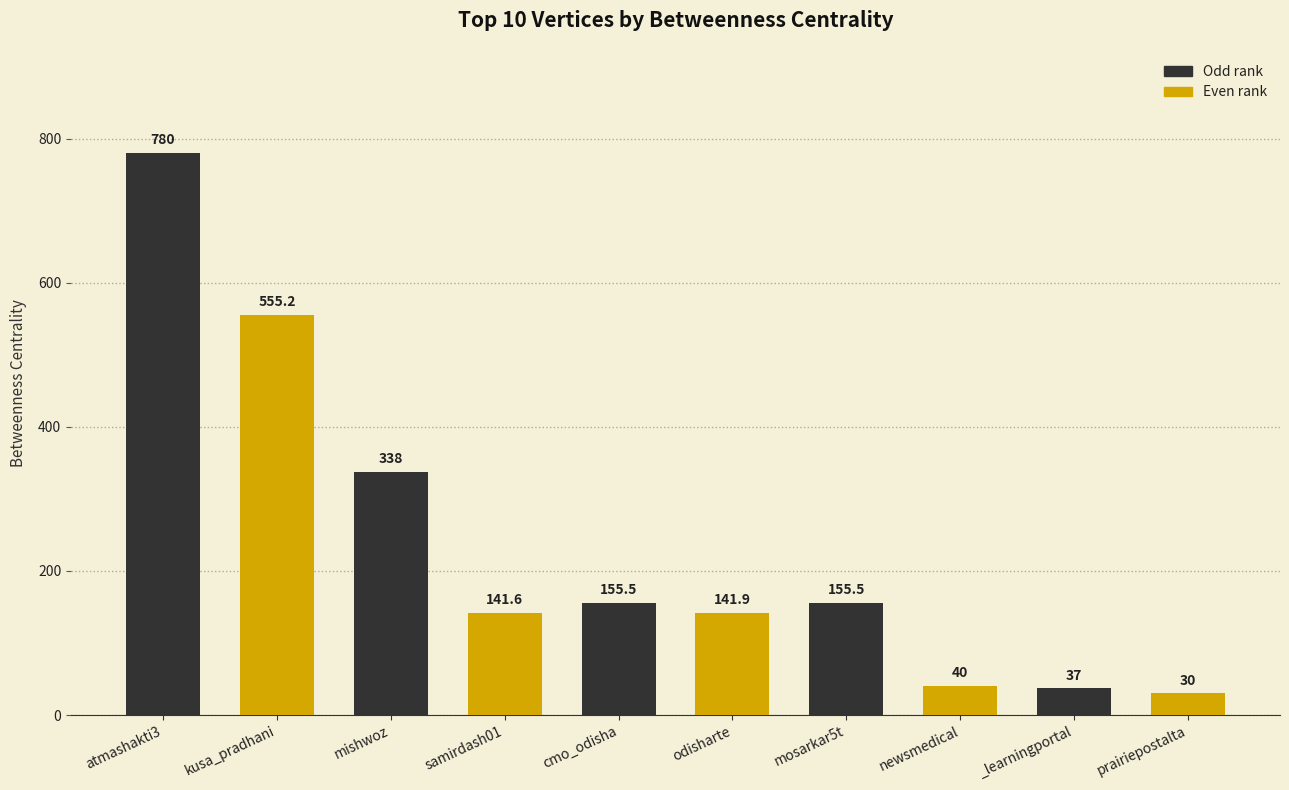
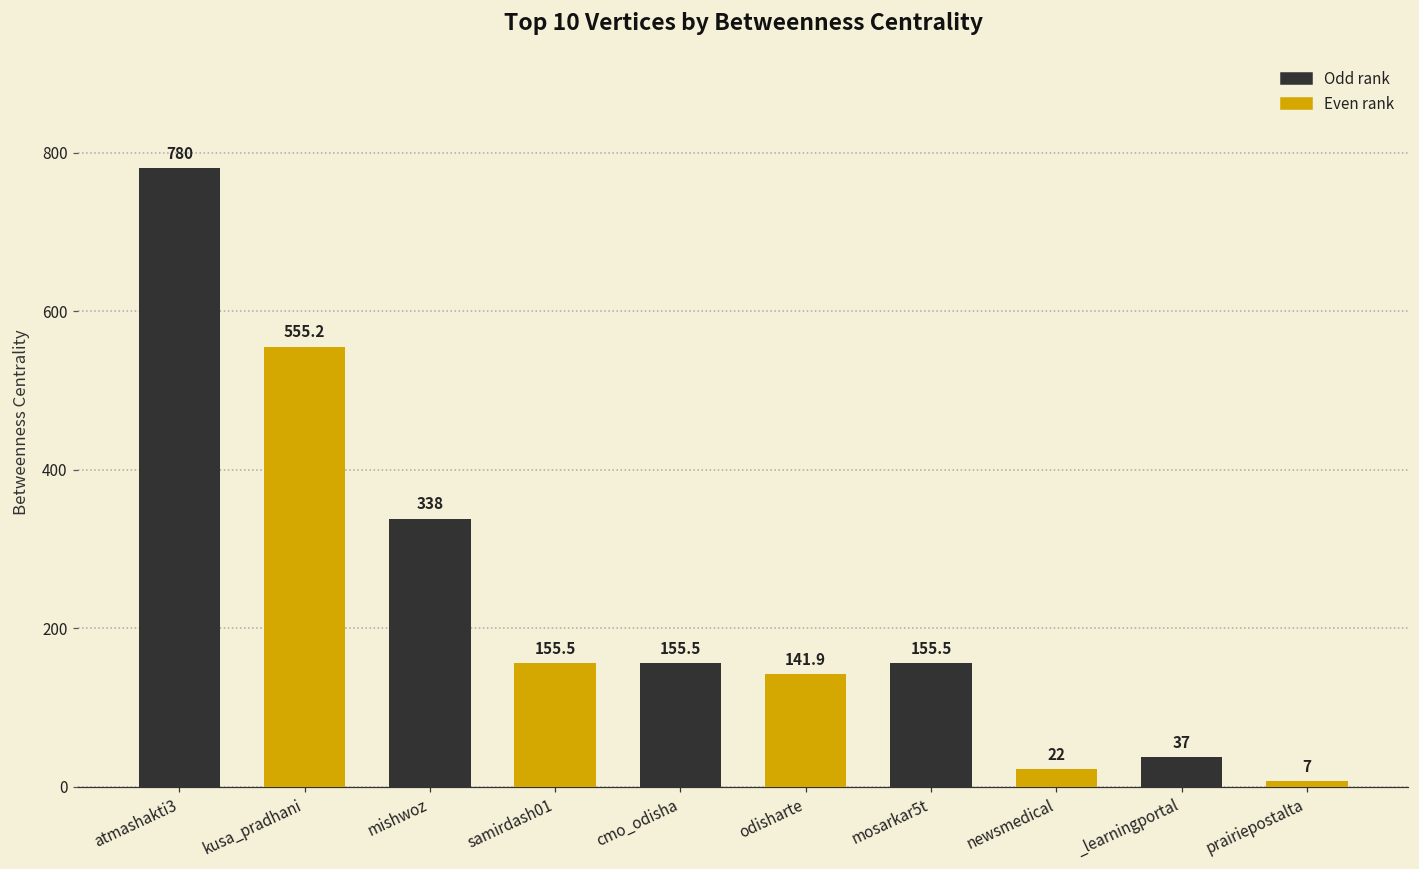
  {
    "atmashakti3": 780,
    "kusa_pradhani": 555.2,
    "mishwoz": 338,
-   "samirdash01": 141.6,
+   "samirdash01": 155.5,
    "cmo_odisha": 155.5,
    "odisharte": 141.9,
    "mosarkar5t": 155.5,
-   "newsmedical": 40,
+   "newsmedical": 22,
    "_learningportal": 37,
-   "prairiepostalta": 30
+   "prairiepostalta": 7
  }
